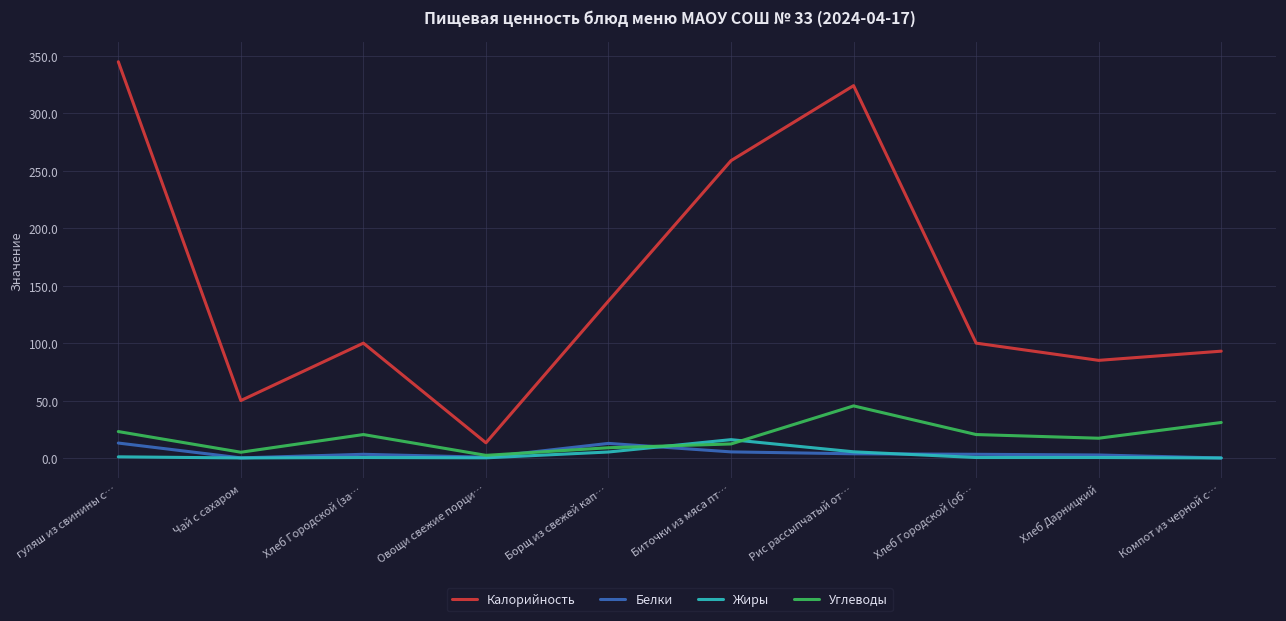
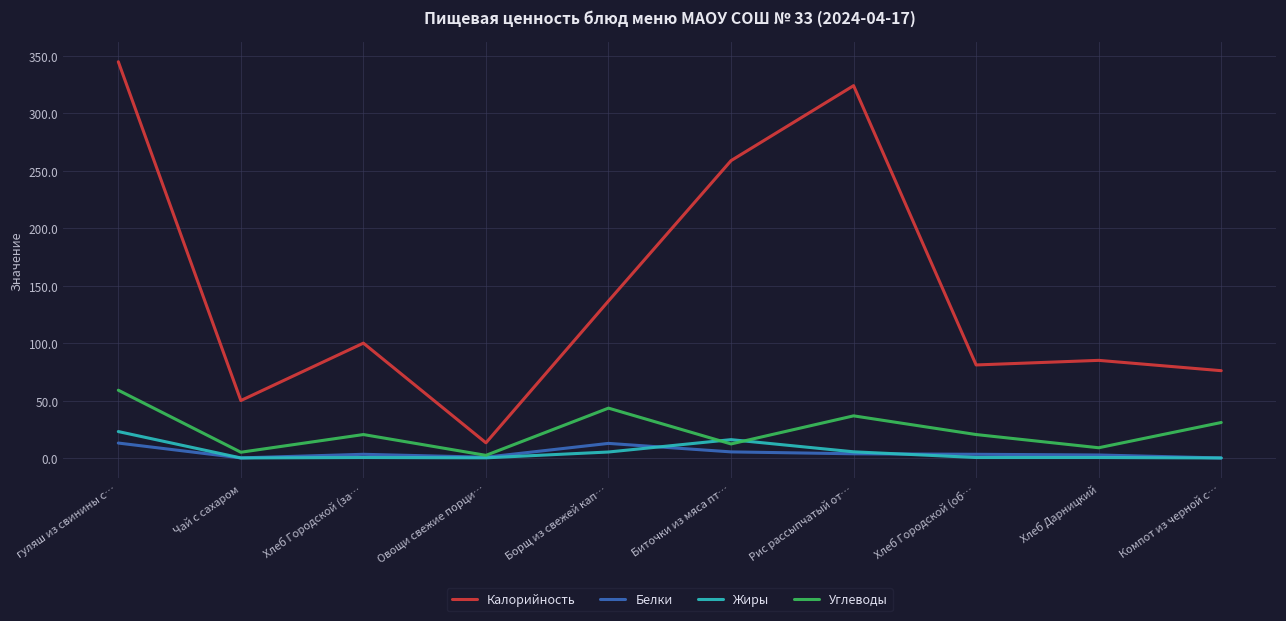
  {
    "Калорийность": {
      "гуляш из свинины с…": 345,
      "Чай с сахаром": 50,
      "Хлеб Городской (за…": 100,
      "Овощи свежие порци…": 13,
      "Борщ из свежей кап…": 137,
      "Биточки из мяса пт…": 259,
      "Рис рассыпчатый от…": 324,
-     "Хлеб Городской (об…": 100,
+     "Хлеб Городской (об…": 81,
      "Хлеб Дарницкий": 85,
-     "Компот из черной с…": 93
+     "Компот из черной с…": 76
    },
    "Белки": {
      "гуляш из свинины с…": 13,
      "Хлеб Городской (за…": 3,
      "Борщ из свежей кап…": 13,
      "Биточки из мяса пт…": 5,
      "Хлеб Городской (об…": 3
    },
    "Жиры": {
-     "гуляш из свинины с…": 1,
+     "гуляш из свинины с…": 23,
      "Хлеб Городской (за…": 0,
      "Борщ из свежей кап…": 5,
      "Биточки из мяса пт…": 16,
      "Хлеб Городской (об…": 0
    },
    "Углеводы": {
-     "гуляш из свинины с…": 23,
+     "гуляш из свинины с…": 59,
      "Чай с сахаром": 5,
      "Хлеб Городской (за…": 20,
-     "Борщ из свежей кап…": 9,
+     "Борщ из свежей кап…": 43,
      "Биточки из мяса пт…": 12,
-     "Рис рассыпчатый от…": 45,
+     "Рис рассыпчатый от…": 37,
      "Хлеб Городской (об…": 20,
-     "Хлеб Дарницкий": 17,
+     "Хлеб Дарницкий": 9,
      "Компот из черной с…": 31
    }
  }
